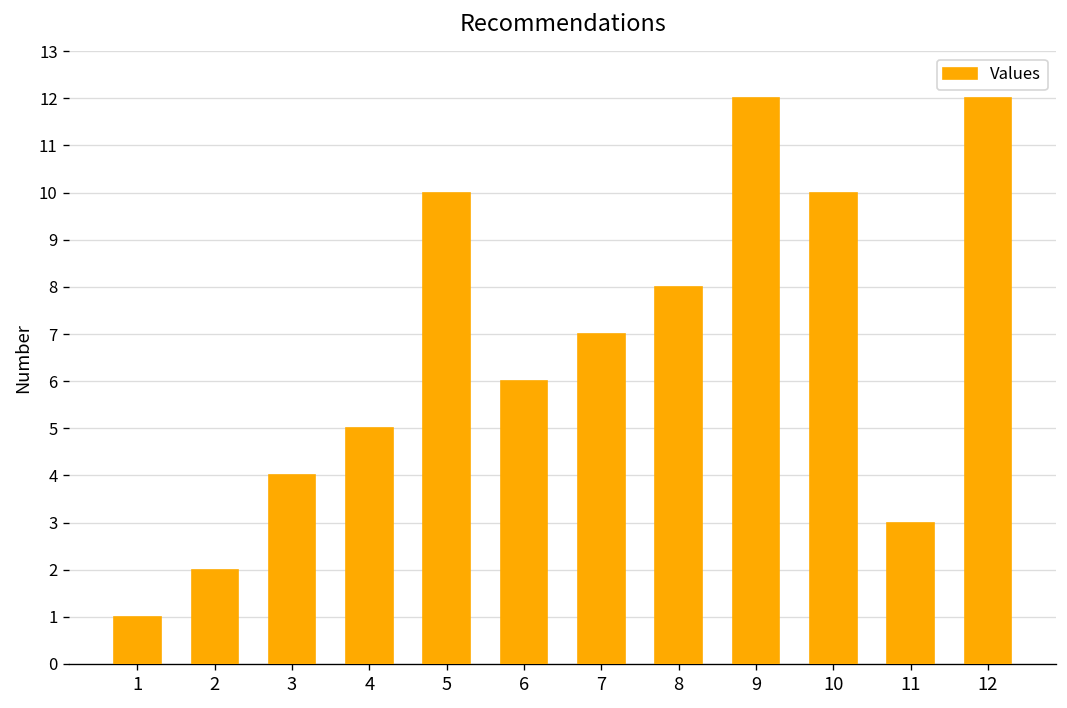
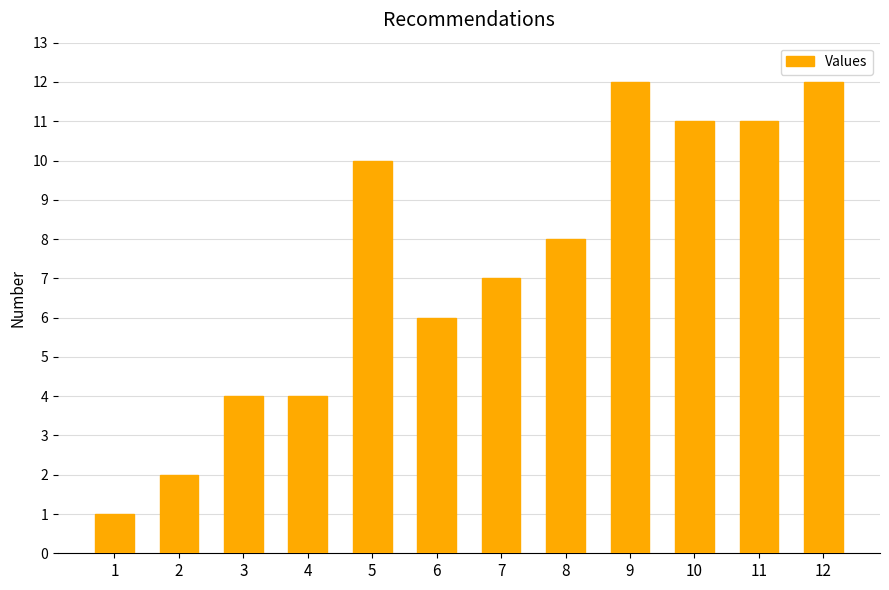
  {
    "1": 1,
    "2": 2,
    "3": 4,
-   "4": 5,
+   "4": 4,
    "5": 10,
    "6": 6,
    "7": 7,
    "8": 8,
    "9": 12,
-   "10": 10,
-   "11": 3,
+   "10": 11,
+   "11": 11,
    "12": 12
  }
